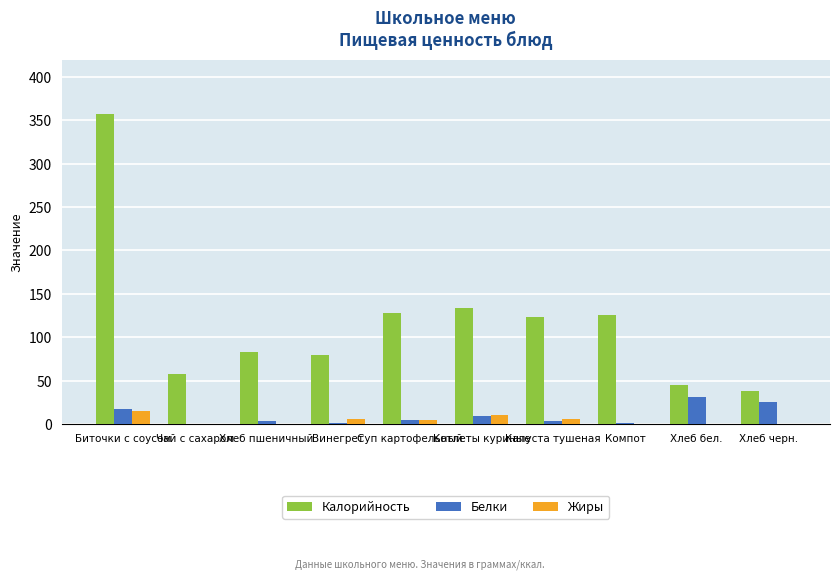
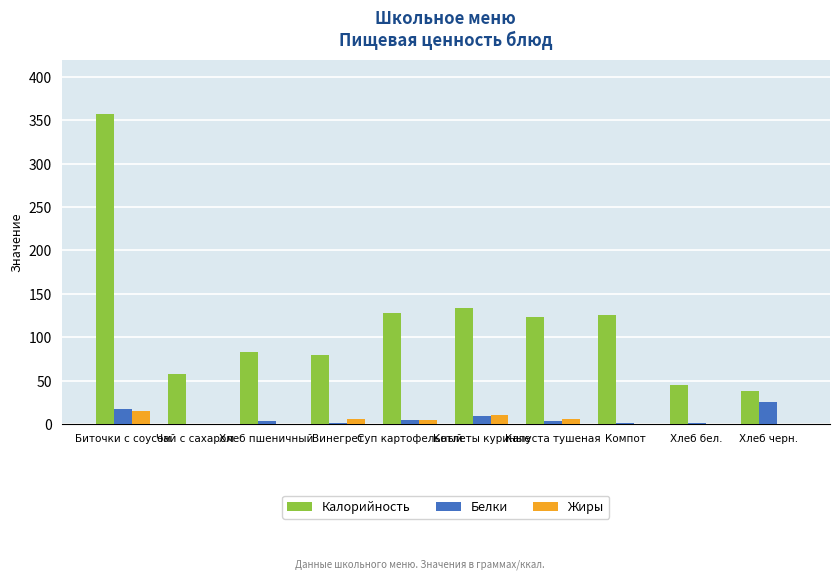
  {
    "Белки": {
-     "Хлеб бел.": 30,
+     "Хлеб бел.": 0,
      "Хлеб черн.": 30
    }
  }
